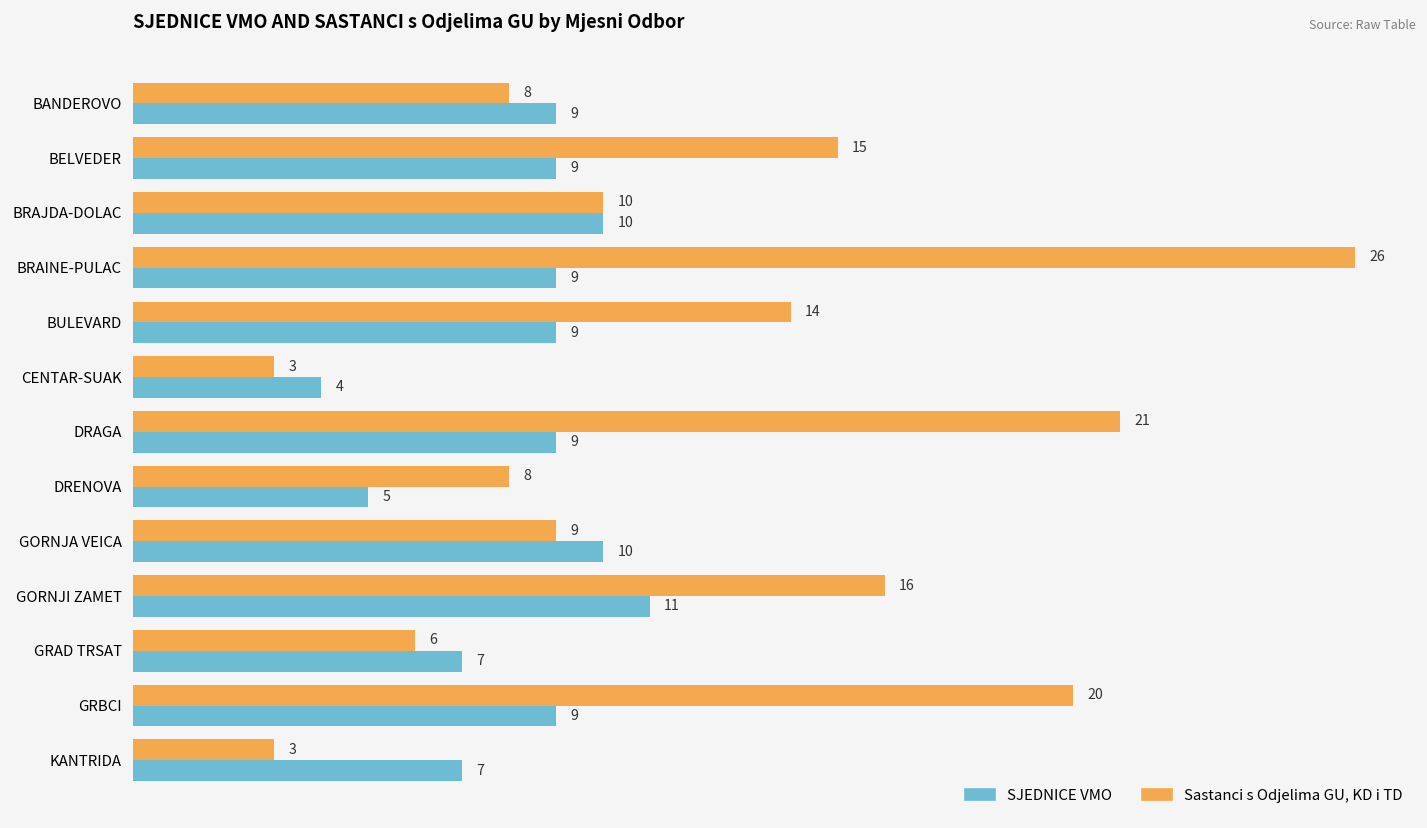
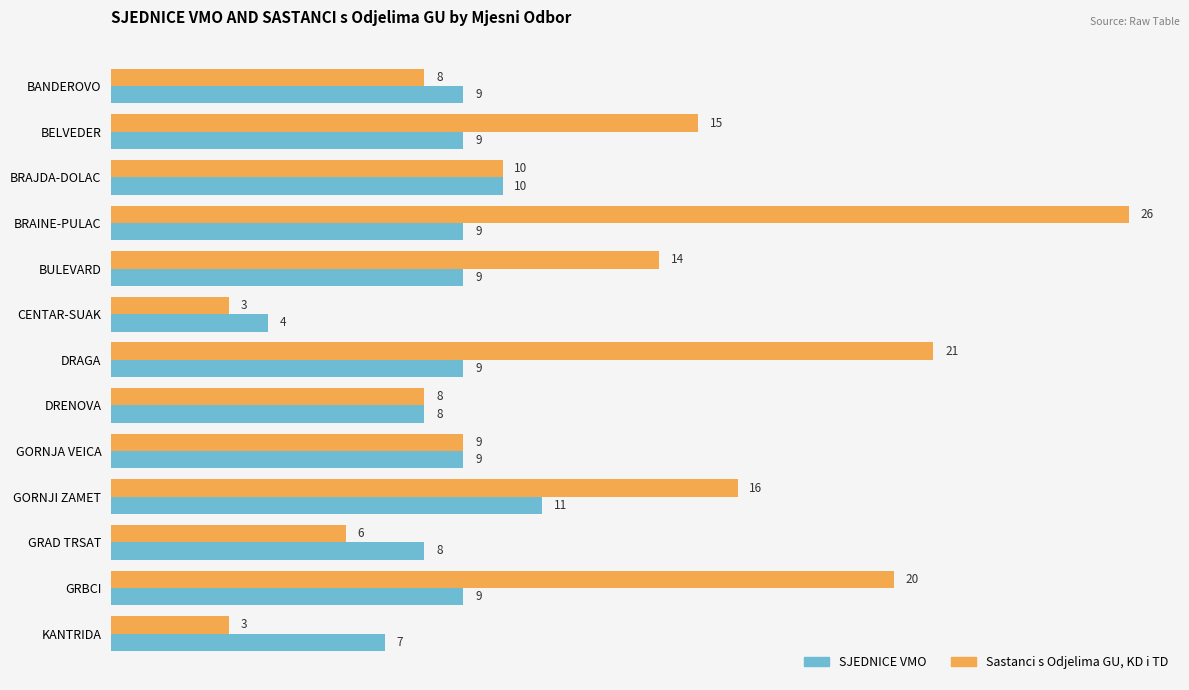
  {
    "SJEDNICE VMO": {
      "BANDEROVO": 9,
      "BELVEDER": 9,
      "BRAJDA-DOLAC": 10,
      "BRAINE-PULAC": 9,
      "BULEVARD": 9,
      "CENTAR-SUAK": 4,
      "DRAGA": 9,
-     "DRENOVA": 5,
-     "GORNJA VEICA": 10,
+     "DRENOVA": 8,
+     "GORNJA VEICA": 9,
      "GORNJI ZAMET": 11,
-     "GRAD TRSAT": 7,
+     "GRAD TRSAT": 8,
      "GRBCI": 9,
      "KANTRIDA": 7
    },
    "Sastanci s Odjelima GU, KD i TD": {
      "BANDEROVO": 8,
      "BELVEDER": 15,
      "BRAJDA-DOLAC": 10,
      "BRAINE-PULAC": 26,
      "BULEVARD": 14,
      "CENTAR-SUAK": 3,
      "DRAGA": 21,
      "DRENOVA": 8,
      "GORNJA VEICA": 9,
      "GORNJI ZAMET": 16,
      "GRAD TRSAT": 6,
      "GRBCI": 20,
      "KANTRIDA": 3
    }
  }
